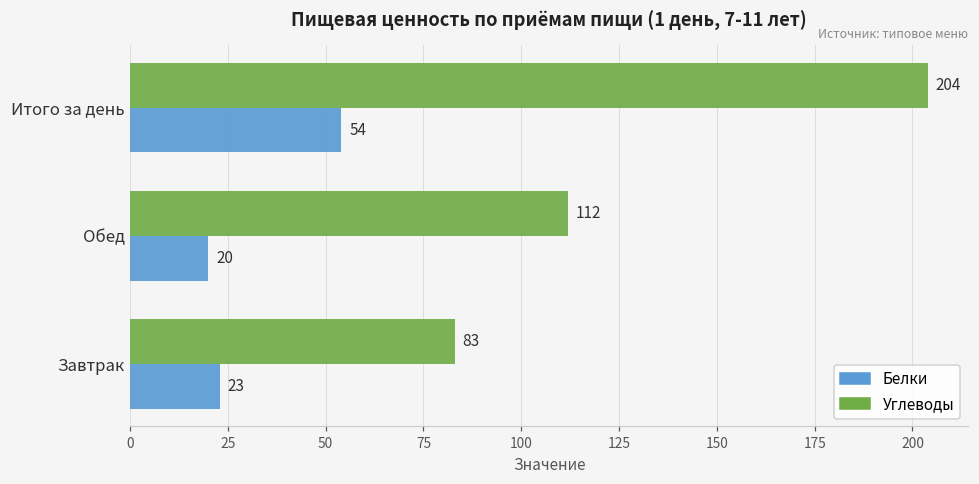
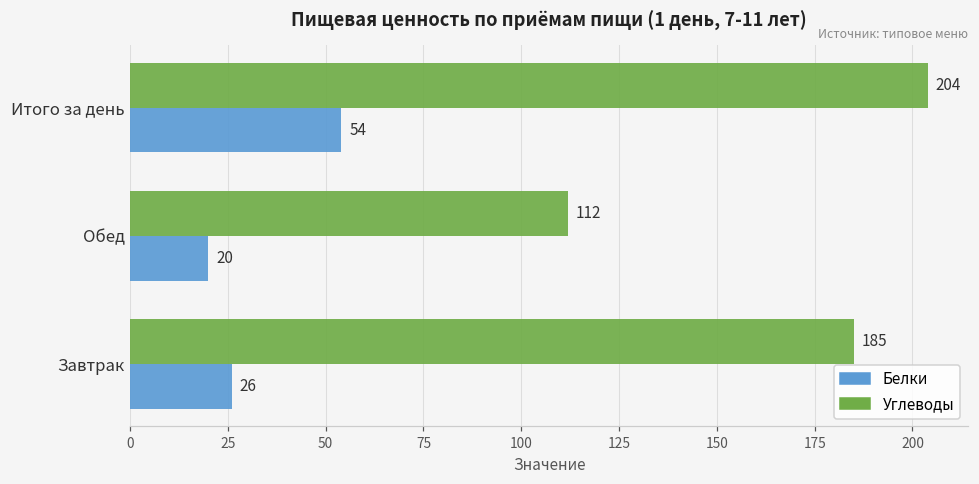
  {
    "Белки": {
      "Итого за день": 54,
      "Обед": 20,
-     "Завтрак": 23
+     "Завтрак": 26
    },
    "Углеводы": {
      "Итого за день": 204,
      "Обед": 112,
-     "Завтрак": 83
+     "Завтрак": 185
    }
  }
